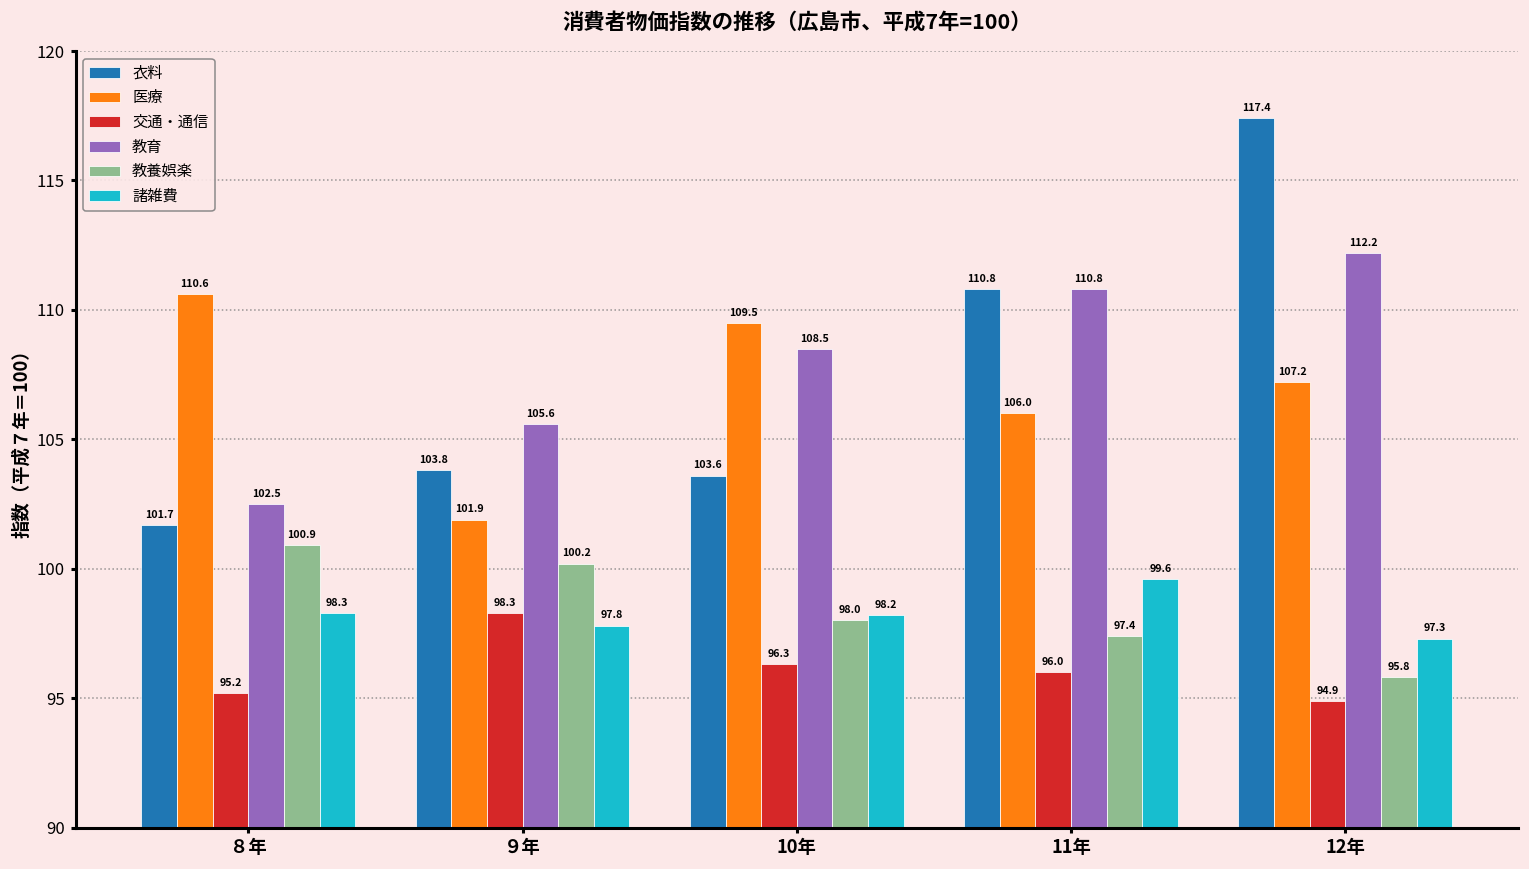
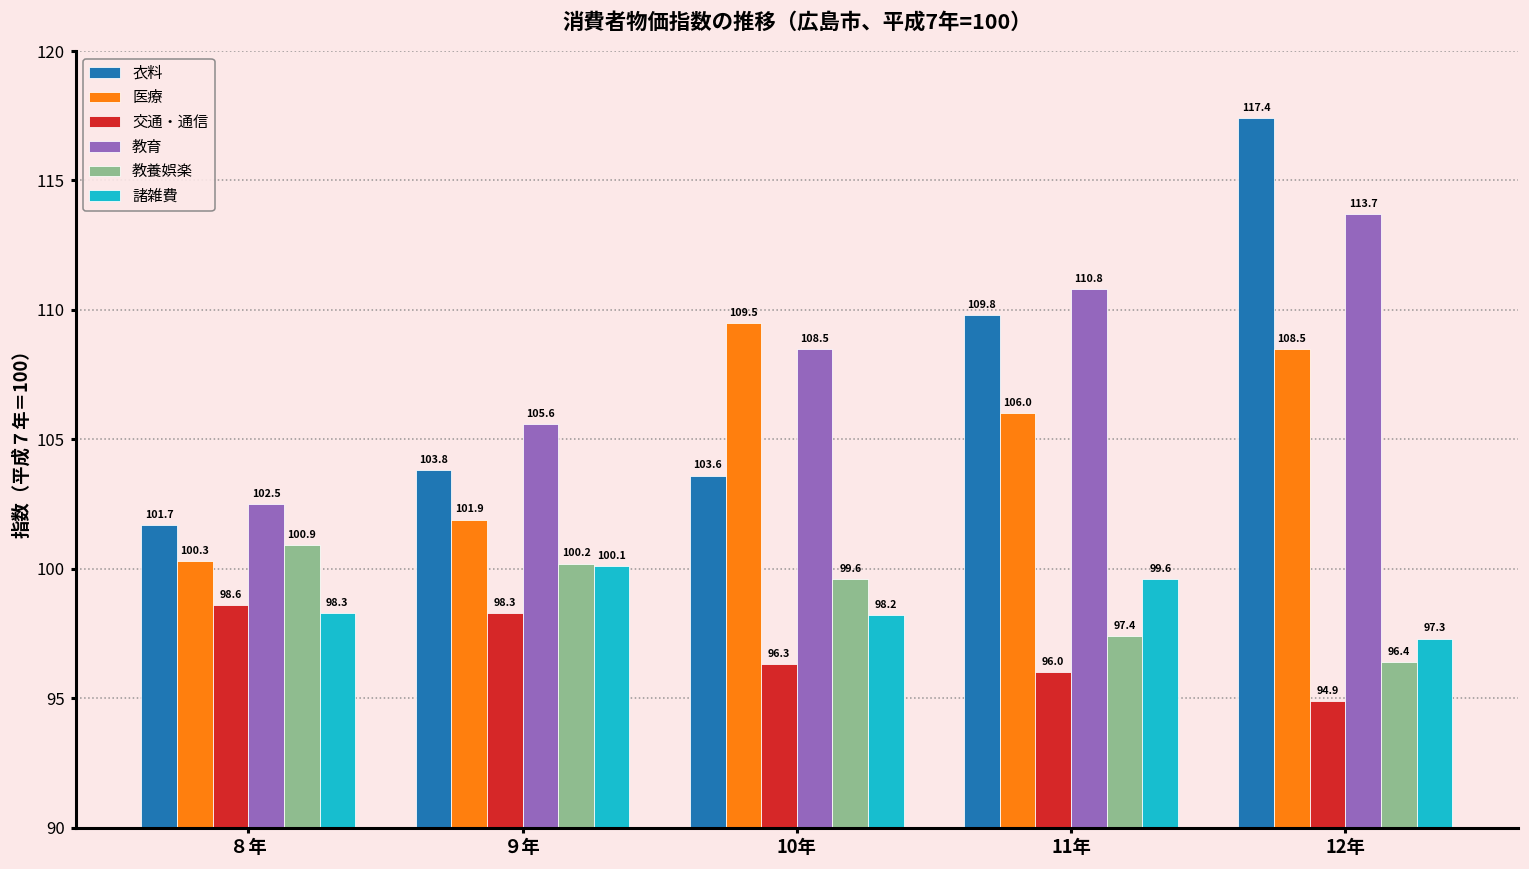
  {
    "衣料": {
      "８年": 101.7,
      "９年": 103.8,
      "10年": 103.6,
-     "11年": 110.8,
+     "11年": 109.8,
      "12年": 117.4
    },
    "医療": {
-     "８年": 110.6,
+     "８年": 100.3,
      "９年": 101.9,
      "10年": 109.5,
      "11年": 106.0,
-     "12年": 107.2
+     "12年": 108.5
    },
    "交通・通信": {
-     "８年": 95.2,
+     "８年": 98.6,
      "９年": 98.3,
      "10年": 96.3,
      "11年": 96.0,
      "12年": 94.9
    },
    "教育": {
      "８年": 102.5,
      "９年": 105.6,
      "10年": 108.5,
      "11年": 110.8,
-     "12年": 112.2
+     "12年": 113.7
    },
    "教養娯楽": {
      "８年": 100.9,
      "９年": 100.2,
-     "10年": 98.0,
+     "10年": 99.6,
      "11年": 97.4,
-     "12年": 95.8
+     "12年": 96.4
    },
    "諸雑費": {
      "８年": 98.3,
-     "９年": 97.8,
+     "９年": 100.1,
      "10年": 98.2,
      "11年": 99.6,
      "12年": 97.3
    }
  }
